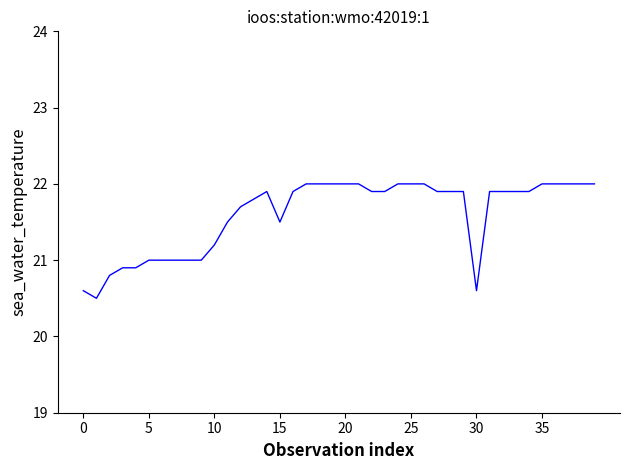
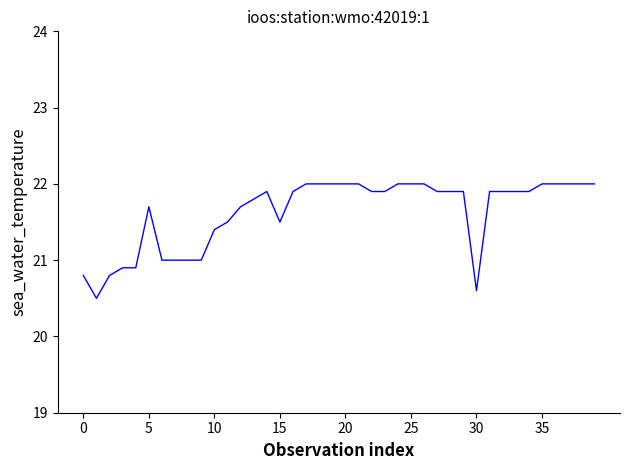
  {
-   "0": 20.6,
-   "5": 21.0,
-   "10": 21.2,
+   "0": 20.8,
+   "5": 21.7,
+   "10": 21.4,
    "15": 21.5,
    "20": 22.0,
    "25": 22.0,
    "30": 20.6,
    "35": 22.0
  }
